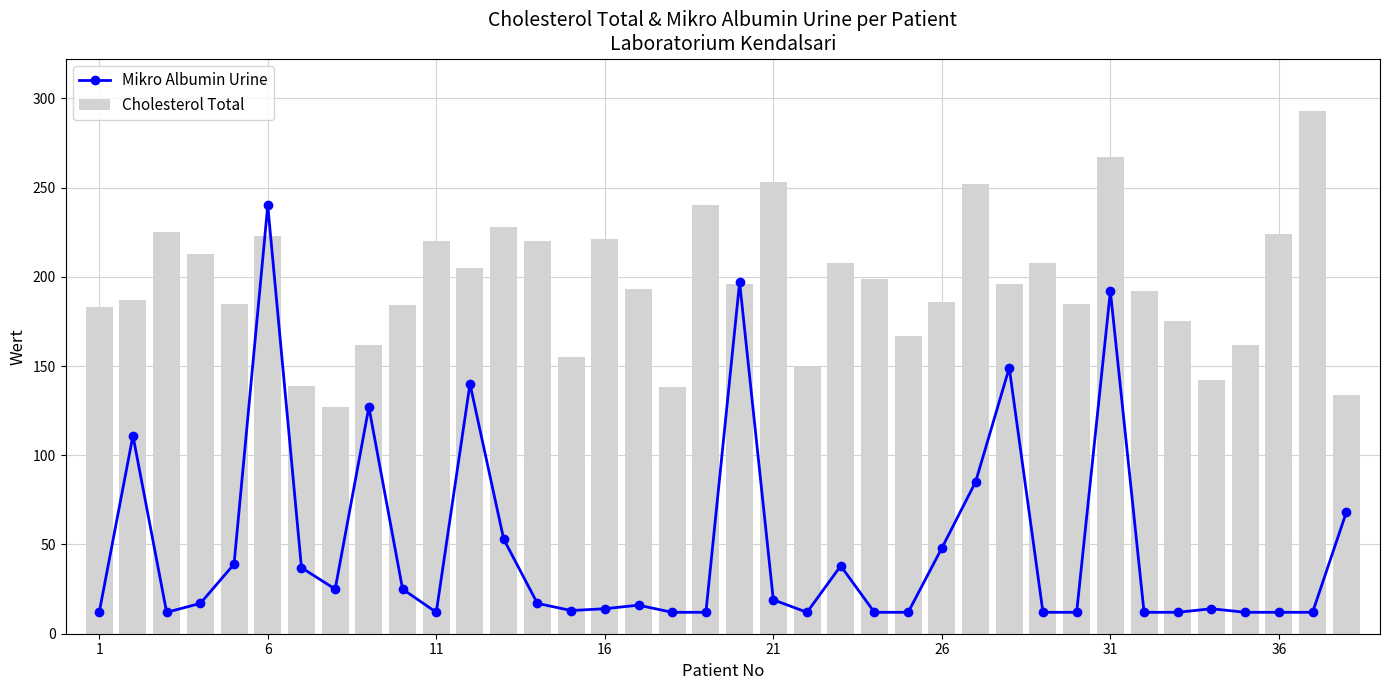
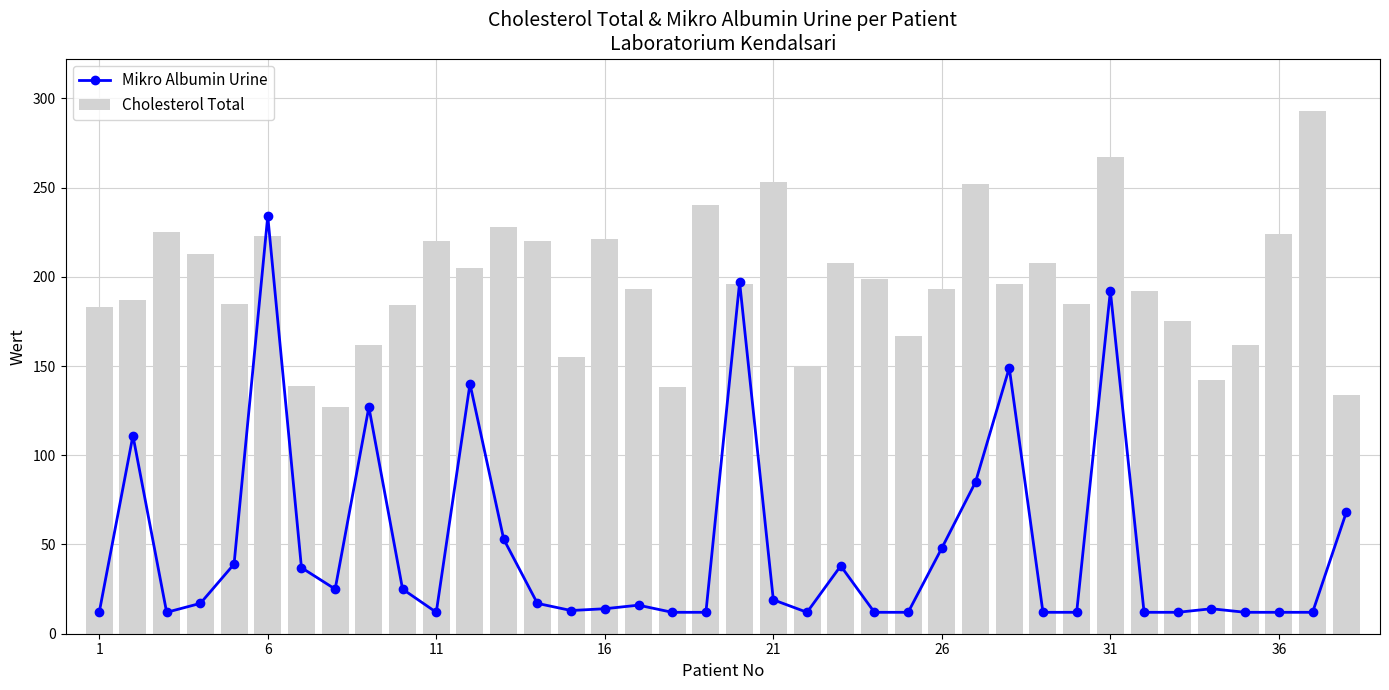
  {
    "Mikro Albumin Urine": {
      "1": 12,
-     "6": 240,
+     "6": 234,
      "11": 12,
      "16": 14,
      "21": 19,
      "26": 48,
      "31": 192,
      "36": 12
    },
    "Cholesterol Total": {
      "1": 183,
      "6": 223,
      "11": 220,
      "16": 221,
      "21": 253,
-     "26": 186,
+     "26": 193,
      "31": 267,
      "36": 224
    }
  }
